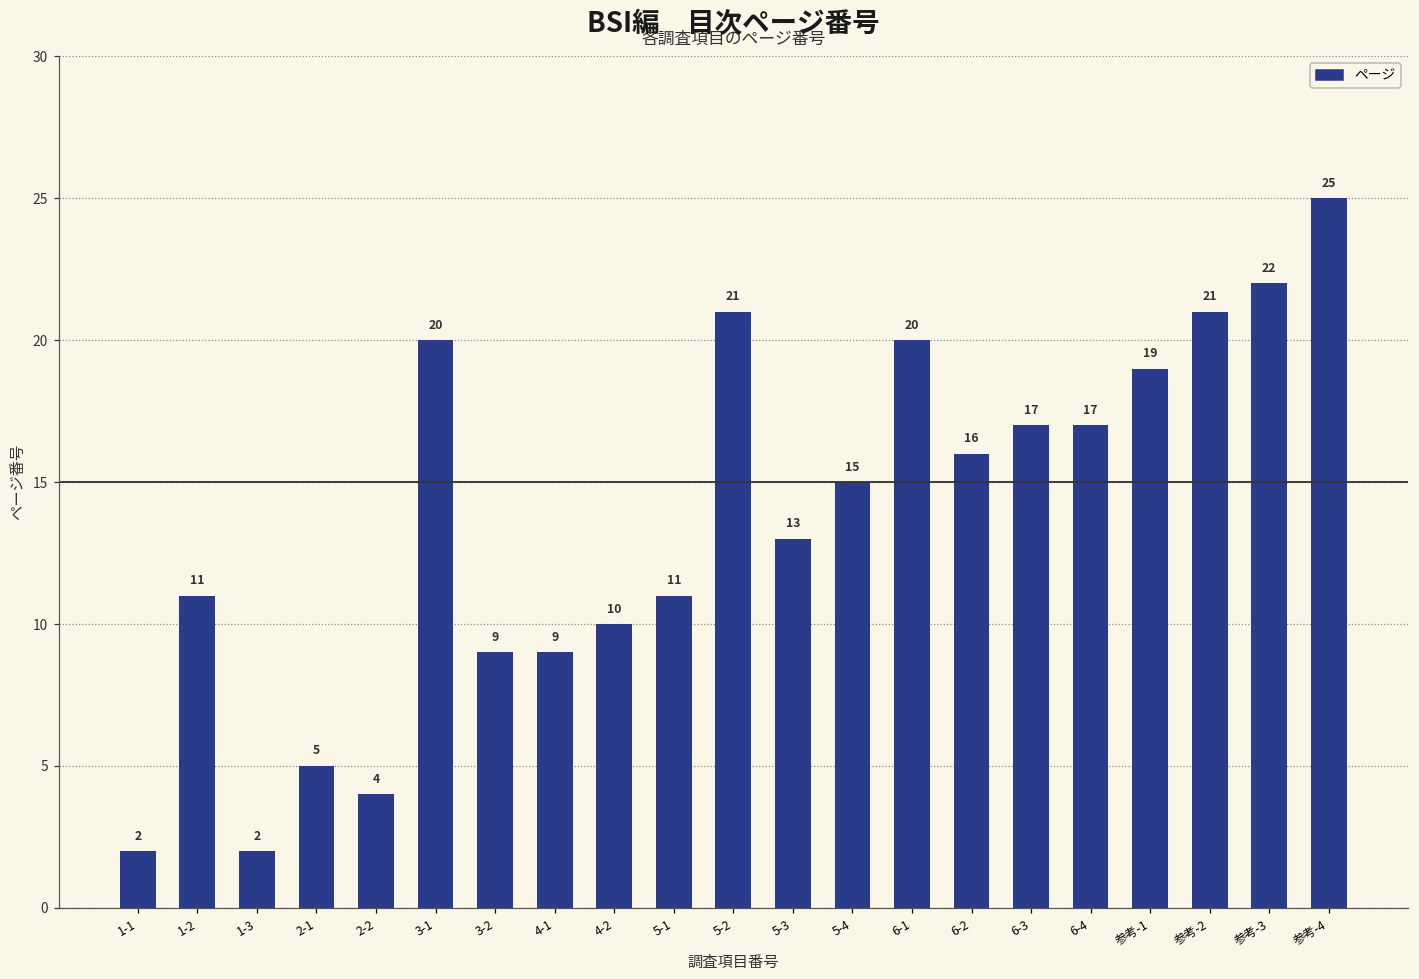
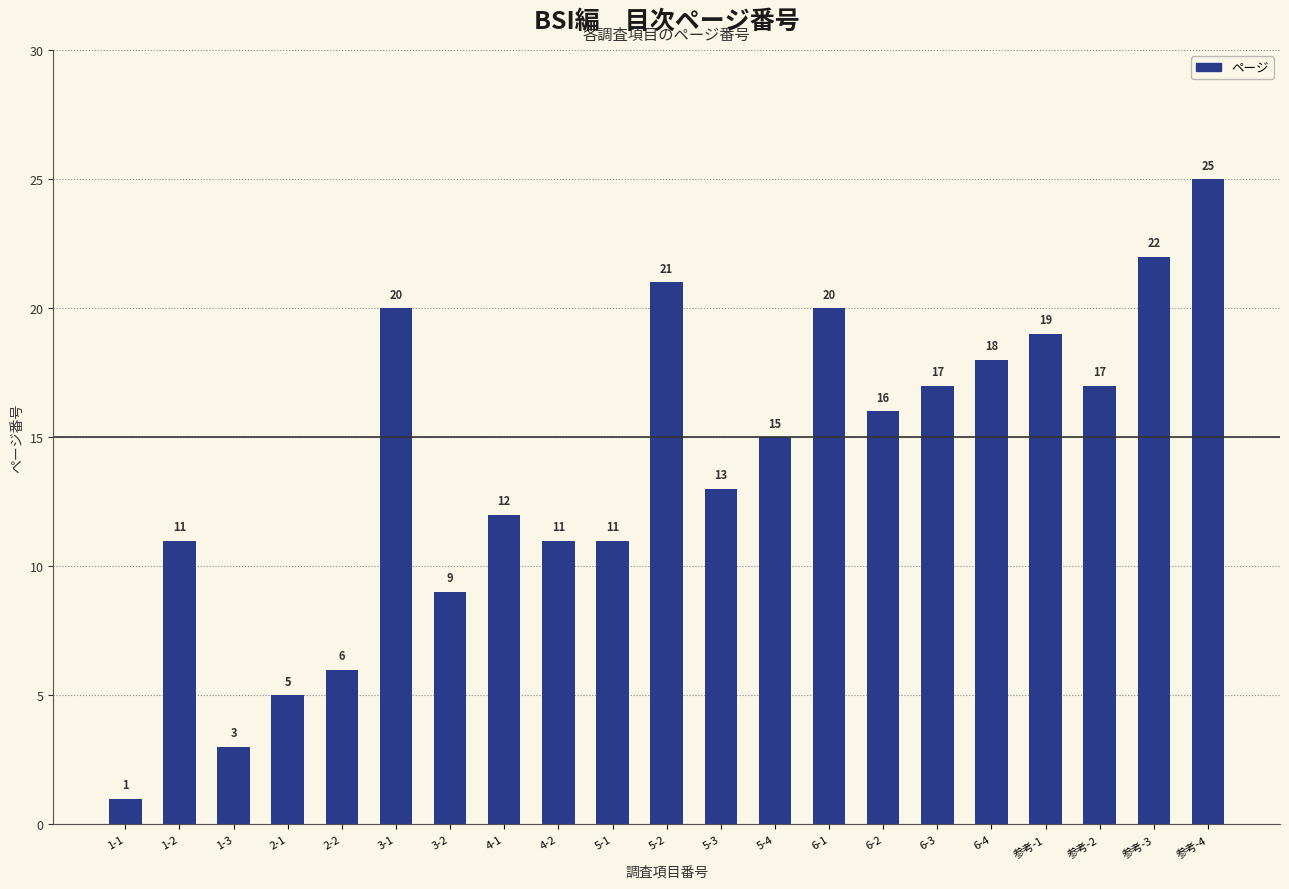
  {
-   "1-1": 2,
+   "1-1": 1,
    "1-2": 11,
-   "1-3": 2,
+   "1-3": 3,
    "2-1": 5,
-   "2-2": 4,
+   "2-2": 6,
    "3-1": 20,
    "3-2": 9,
-   "4-1": 9,
-   "4-2": 10,
+   "4-1": 12,
+   "4-2": 11,
    "5-1": 11,
    "5-2": 21,
    "5-3": 13,
    "5-4": 15,
    "6-1": 20,
    "6-2": 16,
    "6-3": 17,
-   "6-4": 17,
+   "6-4": 18,
    "参考-1": 19,
-   "参考-2": 21,
+   "参考-2": 17,
    "参考-3": 22,
    "参考-4": 25
  }
